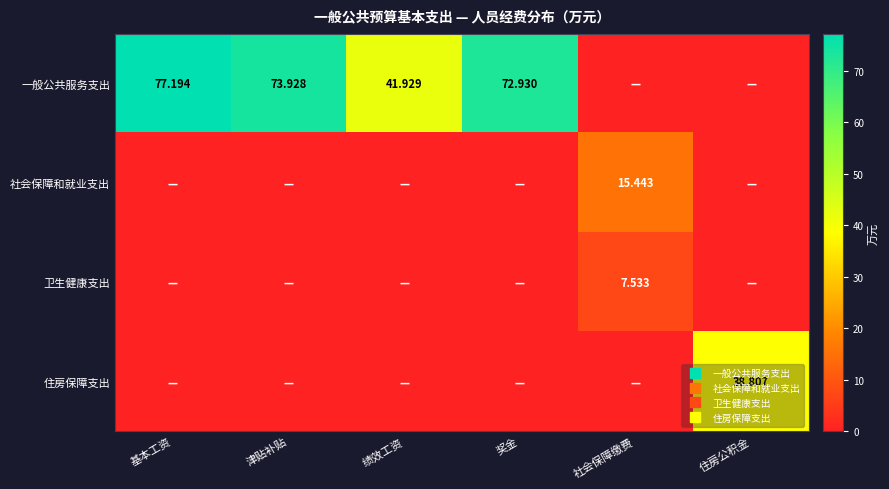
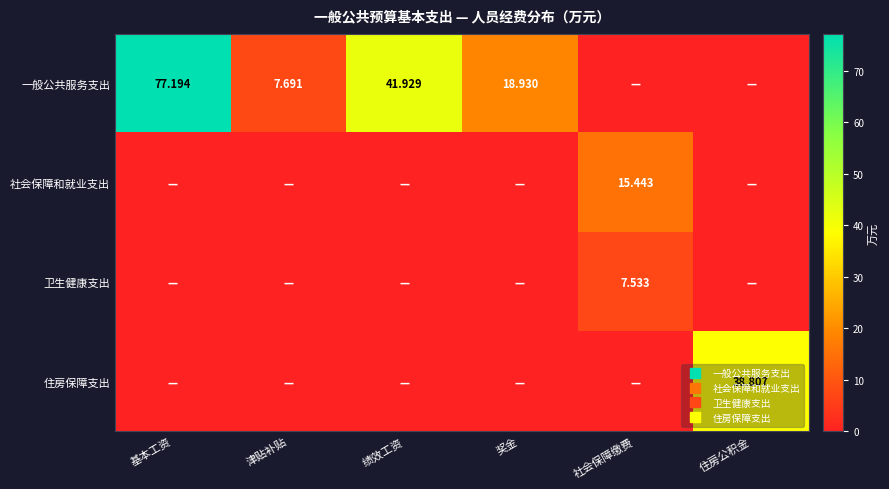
  {
    "一般公共服务支出": {
      "基本工资": 77.194,
-     "津贴补贴": 73.928,
+     "津贴补贴": 7.691,
      "绩效工资": 41.929,
-     "奖金": 72.930
+     "奖金": 18.930
    },
    "社会保障和就业支出": {
      "社会保障缴费": 15.443
    },
    "卫生健康支出": {
      "社会保障缴费": 7.533
    }
  }
